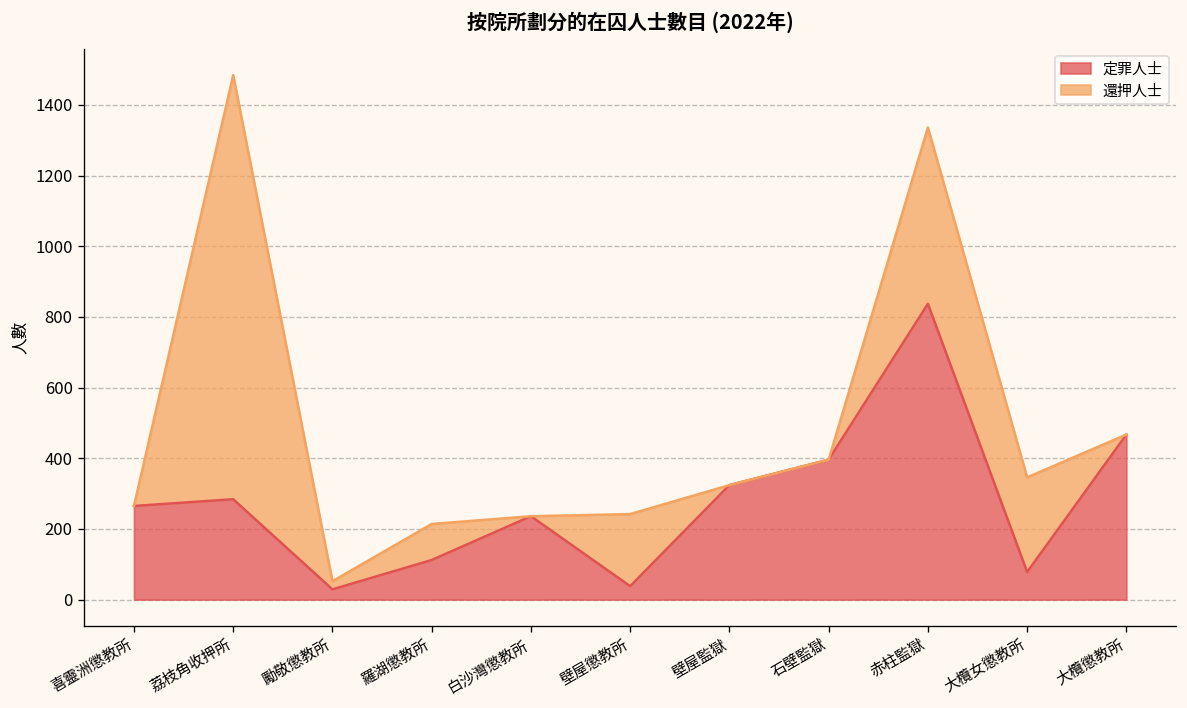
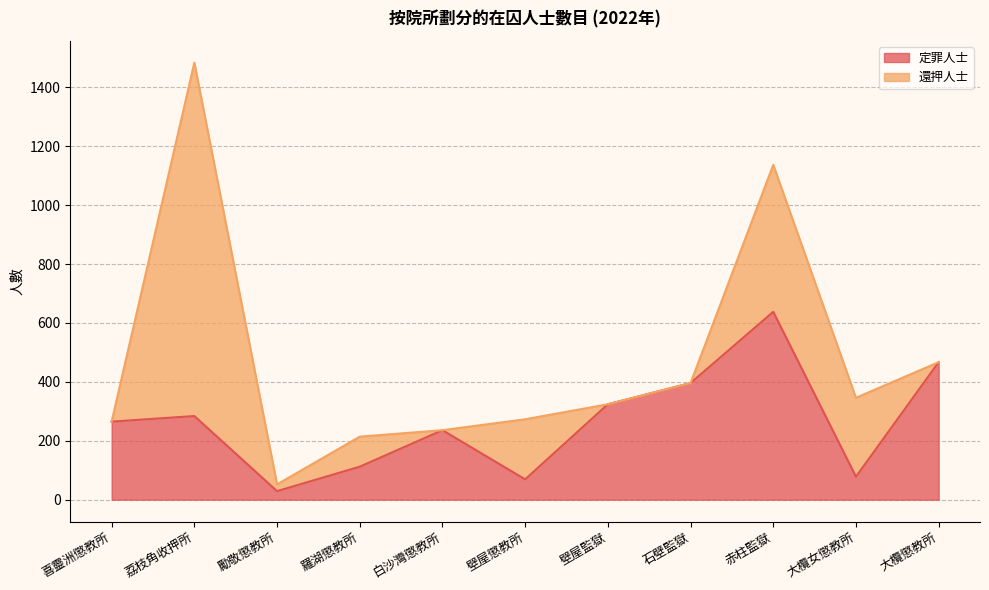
  {
    "定罪人士": {
      "荔枝角收押所": 280,
      "勵敬懲教所": 30,
      "羅湖懲教所": 110,
-     "壁屋懲教所": 40,
-     "赤柱監獄": 840,
+     "壁屋懲教所": 70,
+     "赤柱監獄": 640,
      "大欖女懲教所": 80
    },
    "還押人士": {
      "荔枝角收押所": 1200,
      "勵敬懲教所": 20,
      "羅湖懲教所": 100,
      "壁屋懲教所": 200,
      "赤柱監獄": 500,
      "大欖女懲教所": 270
    }
  }
